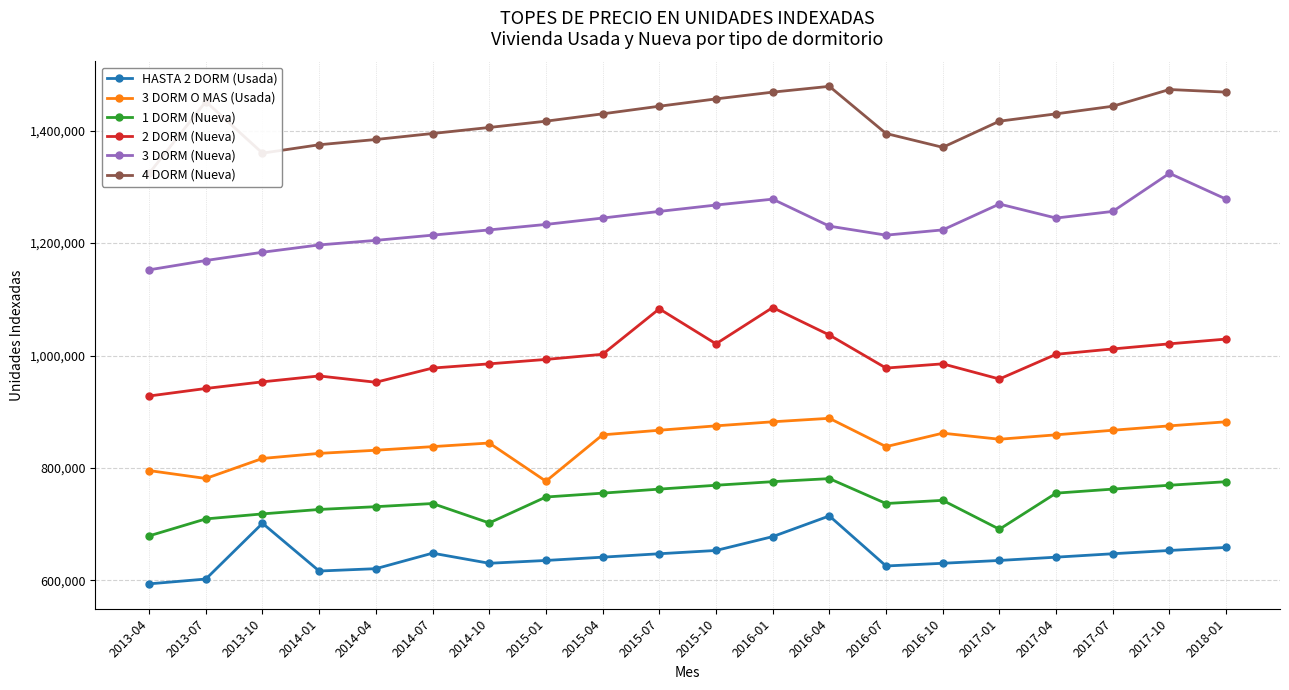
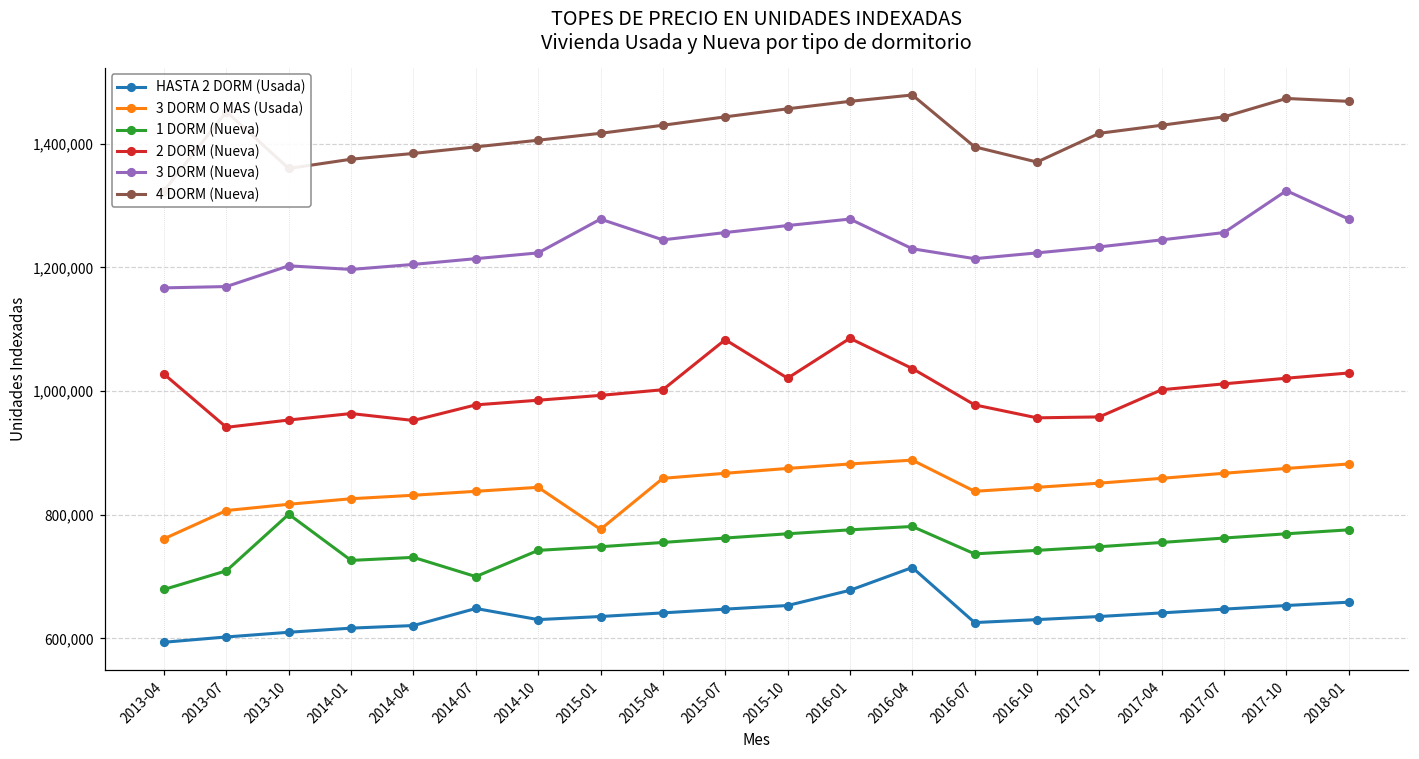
  {
    "HASTA 2 DORM (Usada)": {
      "2013-04": "590,000",
      "2013-07": "600,000",
-     "2013-10": "700,000",
+     "2013-10": "610,000",
      "2014-01": "620,000",
      "2014-04": "620,000",
      "2014-07": "650,000",
      "2014-10": "630,000",
      "2015-01": "640,000",
      "2015-04": "640,000",
      "2015-07": "650,000",
      "2015-10": "650,000",
      "2016-01": "680,000",
      "2016-04": "710,000",
      "2016-07": "630,000",
      "2016-10": "630,000",
      "2017-01": "640,000",
      "2017-04": "640,000",
      "2017-07": "650,000",
      "2017-10": "650,000",
      "2018-01": "660,000"
    },
    "3 DORM O MAS (Usada)": {
-     "2013-04": "800,000",
-     "2013-07": "780,000",
+     "2013-04": "760,000",
+     "2013-07": "810,000",
      "2013-10": "820,000",
      "2014-01": "830,000",
      "2014-04": "830,000",
      "2014-07": "840,000",
      "2014-10": "840,000",
      "2015-01": "780,000",
      "2015-04": "860,000",
      "2015-07": "870,000",
      "2015-10": "870,000",
      "2016-01": "880,000",
      "2016-04": "890,000",
      "2016-07": "840,000",
-     "2016-10": "860,000",
+     "2016-10": "840,000",
      "2017-01": "850,000",
      "2017-04": "860,000",
      "2017-07": "870,000",
      "2017-10": "870,000",
      "2018-01": "880,000"
    },
    "1 DORM (Nueva)": {
      "2013-04": "680,000",
      "2013-07": "710,000",
-     "2013-10": "720,000",
+     "2013-10": "800,000",
      "2014-01": "730,000",
      "2014-04": "730,000",
-     "2014-07": "740,000",
-     "2014-10": "700,000",
+     "2014-07": "700,000",
+     "2014-10": "740,000",
      "2015-01": "750,000",
      "2015-04": "760,000",
      "2015-07": "760,000",
      "2015-10": "770,000",
      "2016-01": "780,000",
      "2016-04": "780,000",
      "2016-07": "740,000",
      "2016-10": "740,000",
-     "2017-01": "690,000",
+     "2017-01": "750,000",
      "2017-04": "760,000",
      "2017-07": "760,000",
      "2017-10": "770,000",
      "2018-01": "780,000"
    },
    "2 DORM (Nueva)": {
-     "2013-04": "930,000",
+     "2013-04": "1,030,000",
      "2013-07": "940,000",
      "2013-10": "950,000",
      "2014-01": "960,000",
      "2014-04": "950,000",
      "2014-07": "980,000",
      "2014-10": "990,000",
      "2015-01": "990,000",
      "2015-04": "1,000,000",
      "2015-07": "1,080,000",
      "2015-10": "1,020,000",
      "2016-01": "1,090,000",
      "2016-04": "1,040,000",
      "2016-07": "980,000",
-     "2016-10": "990,000",
+     "2016-10": "960,000",
      "2017-01": "960,000",
      "2017-04": "1,000,000",
      "2017-07": "1,010,000",
      "2017-10": "1,020,000",
      "2018-01": "1,030,000"
    },
    "3 DORM (Nueva)": {
-     "2013-04": "1,150,000",
+     "2013-04": "1,170,000",
      "2013-07": "1,170,000",
-     "2013-10": "1,180,000",
+     "2013-10": "1,200,000",
      "2014-01": "1,200,000",
      "2014-04": "1,200,000",
      "2014-07": "1,210,000",
      "2014-10": "1,220,000",
-     "2015-01": "1,230,000",
+     "2015-01": "1,280,000",
      "2015-04": "1,240,000",
      "2015-07": "1,260,000",
      "2015-10": "1,270,000",
      "2016-01": "1,280,000",
      "2016-04": "1,230,000",
      "2016-07": "1,210,000",
      "2016-10": "1,220,000",
-     "2017-01": "1,270,000",
+     "2017-01": "1,230,000",
      "2017-04": "1,240,000",
      "2017-07": "1,260,000",
      "2017-10": "1,320,000",
      "2018-01": "1,280,000"
    },
    "4 DORM (Nueva)": {
      "2014-01": "1,370,000",
      "2014-04": "1,380,000",
      "2014-07": "1,390,000",
      "2014-10": "1,410,000",
      "2015-01": "1,420,000",
      "2015-04": "1,430,000",
      "2015-07": "1,440,000",
      "2015-10": "1,460,000",
      "2016-01": "1,470,000",
      "2016-04": "1,480,000",
      "2016-07": "1,390,000",
      "2016-10": "1,370,000",
      "2017-01": "1,420,000",
      "2017-04": "1,430,000",
      "2017-07": "1,440,000",
      "2017-10": "1,470,000",
      "2018-01": "1,470,000"
    }
  }
